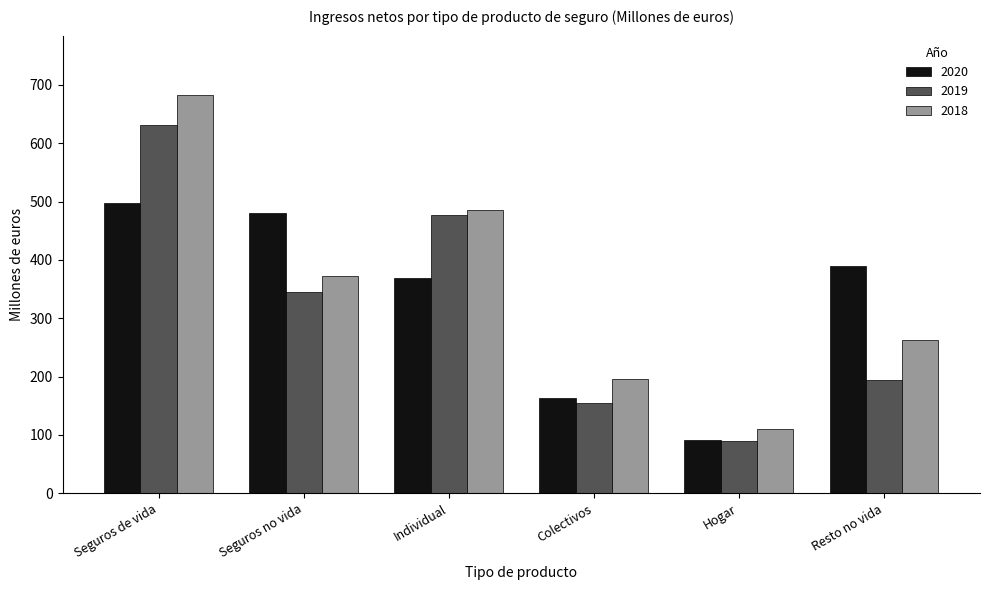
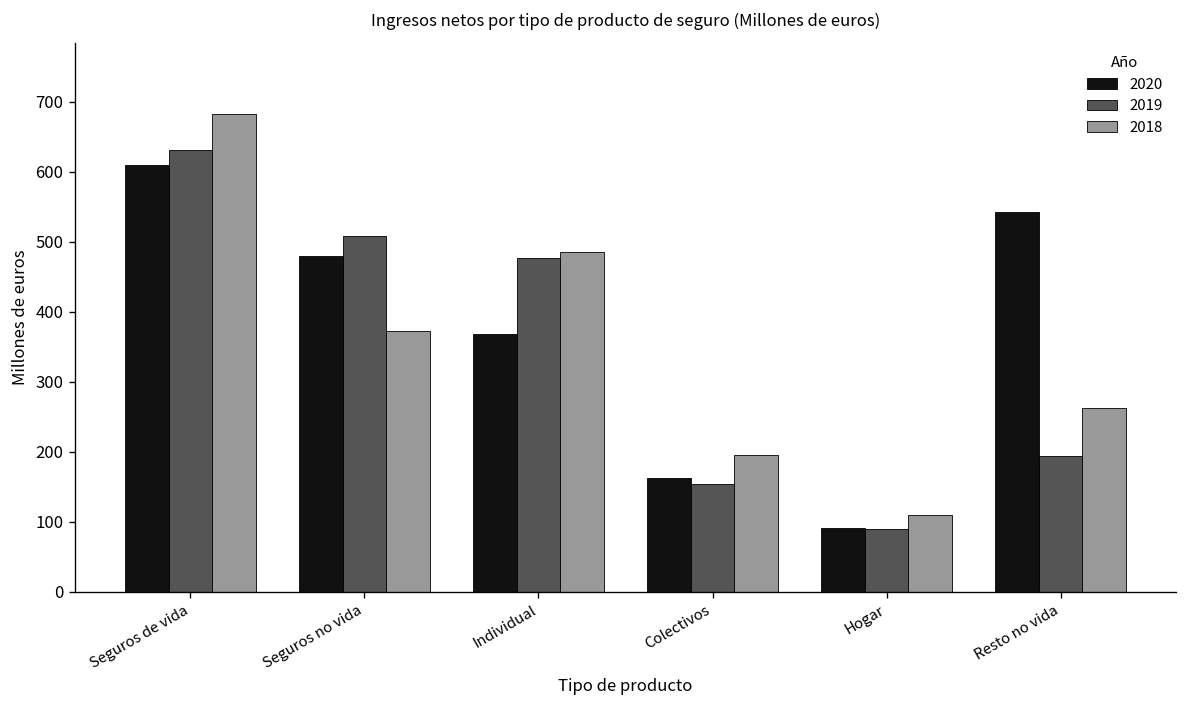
  {
    "2020": {
-     "Seguros de vida": 500,
+     "Seguros de vida": 610,
      "Seguros no vida": 480,
      "Individual": 370,
      "Colectivos": 160,
      "Hogar": 90,
-     "Resto no vida": 390
+     "Resto no vida": 540
    },
    "2019": {
      "Seguros de vida": 630,
-     "Seguros no vida": 350,
+     "Seguros no vida": 510,
      "Individual": 480,
      "Colectivos": 150,
      "Hogar": 90,
      "Resto no vida": 190
    },
    "2018": {
      "Seguros de vida": 680,
      "Seguros no vida": 370,
      "Individual": 490,
      "Colectivos": 200,
      "Hogar": 110,
      "Resto no vida": 260
    }
  }
